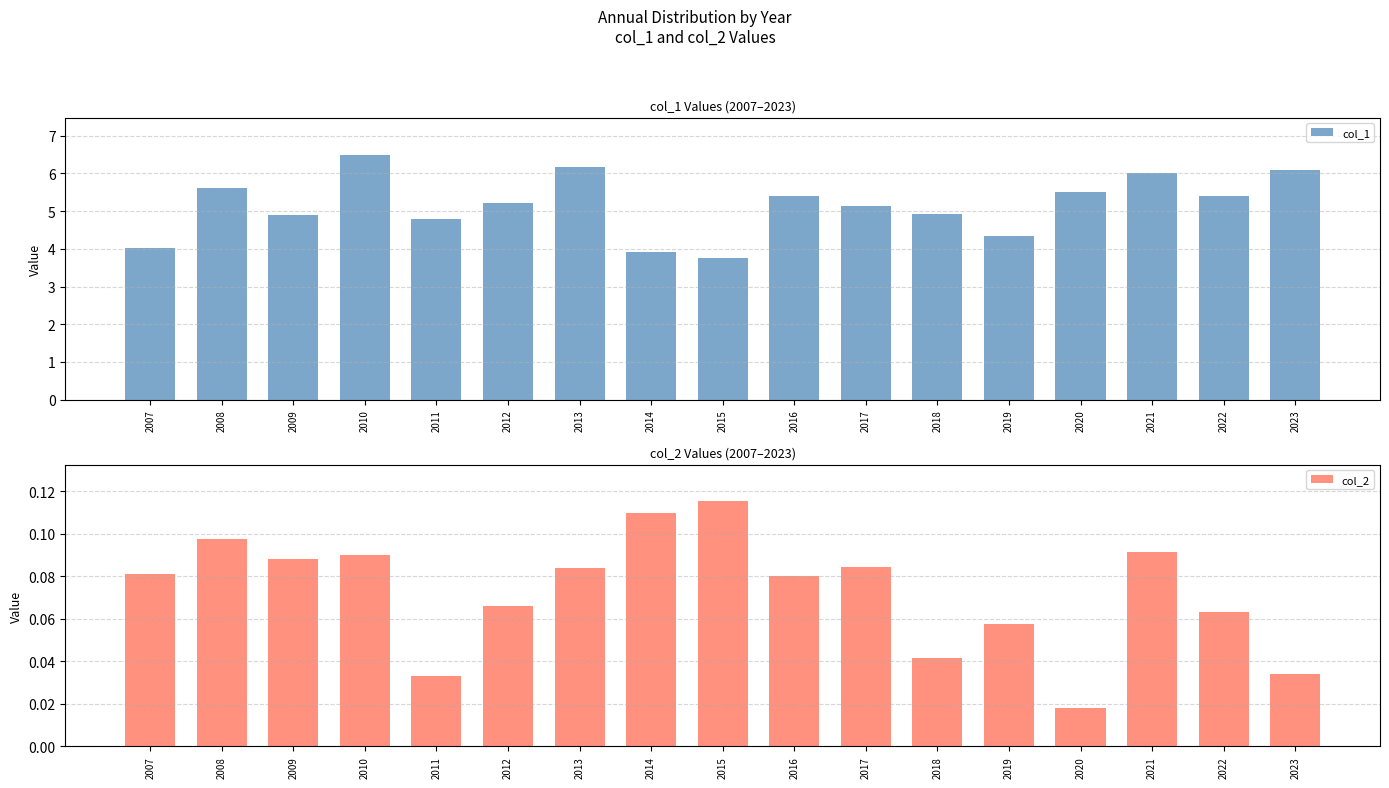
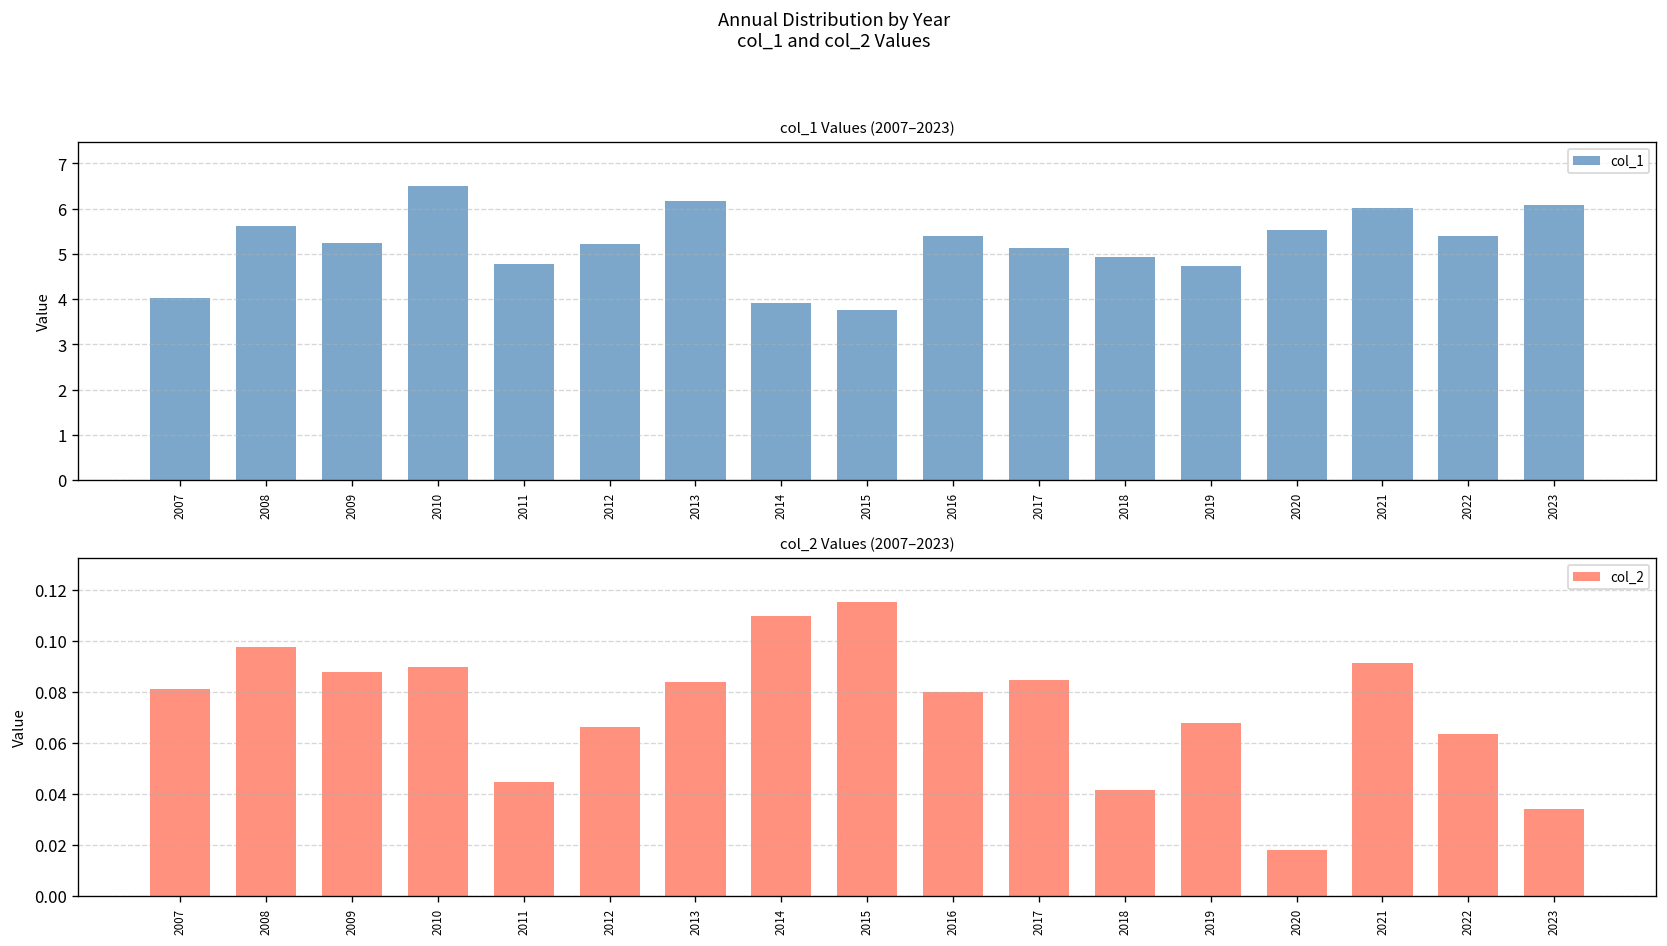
  {
    "col_1 Values (2007–2023)": {
      "2007": 4.0,
      "2008": 5.6,
-     "2009": 4.9,
+     "2009": 5.2,
      "2010": 6.5,
      "2011": 4.8,
      "2012": 5.2,
      "2013": 6.2,
      "2014": 3.9,
      "2015": 3.8,
      "2016": 5.4,
      "2017": 5.1,
      "2018": 4.9,
-     "2019": 4.3,
+     "2019": 4.7,
      "2020": 5.5,
      "2021": 6.0,
      "2022": 5.4,
      "2023": 6.1
    },
    "col_2 Values (2007–2023)": {
      "2007": 0.081,
      "2008": 0.097,
      "2009": 0.088,
      "2010": 0.090,
-     "2011": 0.033,
+     "2011": 0.045,
      "2012": 0.066,
      "2013": 0.084,
      "2014": 0.110,
      "2015": 0.115,
      "2016": 0.080,
      "2017": 0.084,
      "2018": 0.042,
-     "2019": 0.057,
+     "2019": 0.068,
      "2020": 0.018,
      "2021": 0.092,
      "2022": 0.063,
      "2023": 0.034
    }
  }
